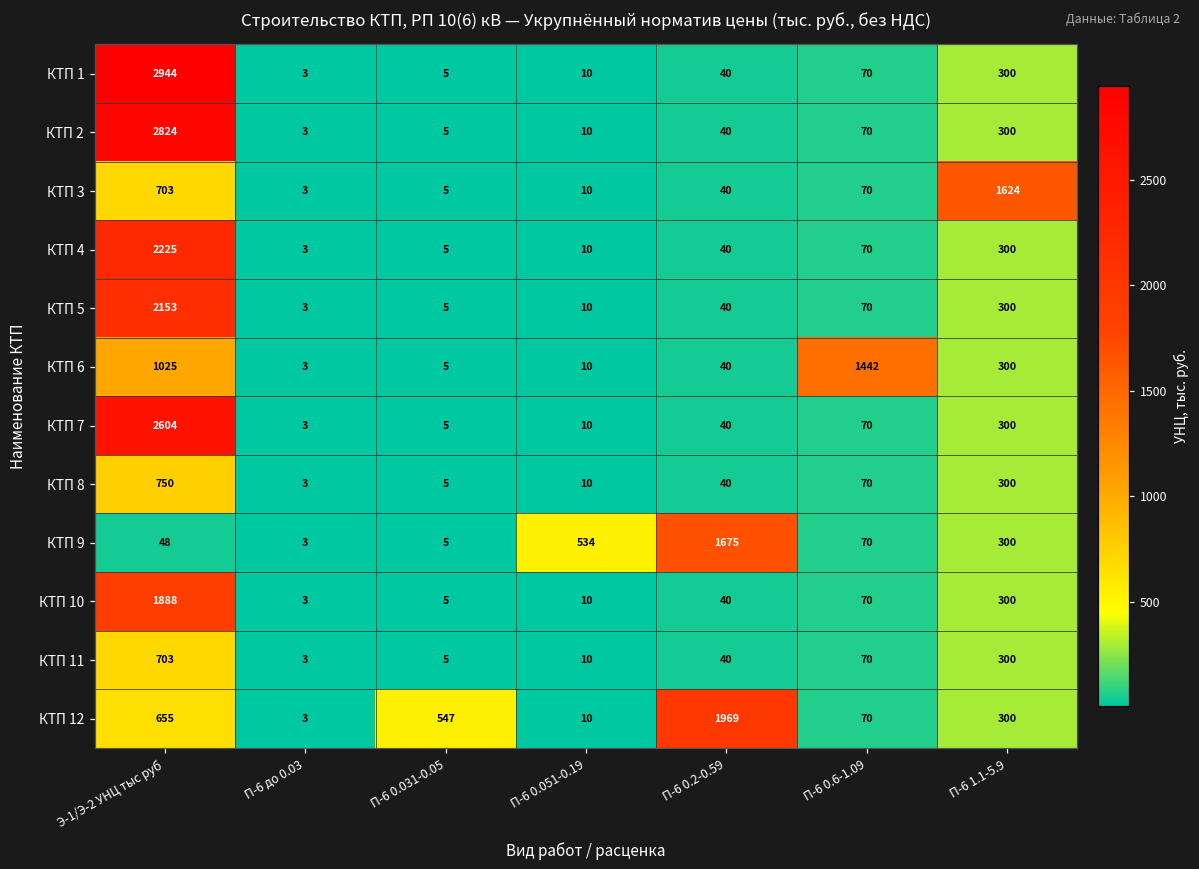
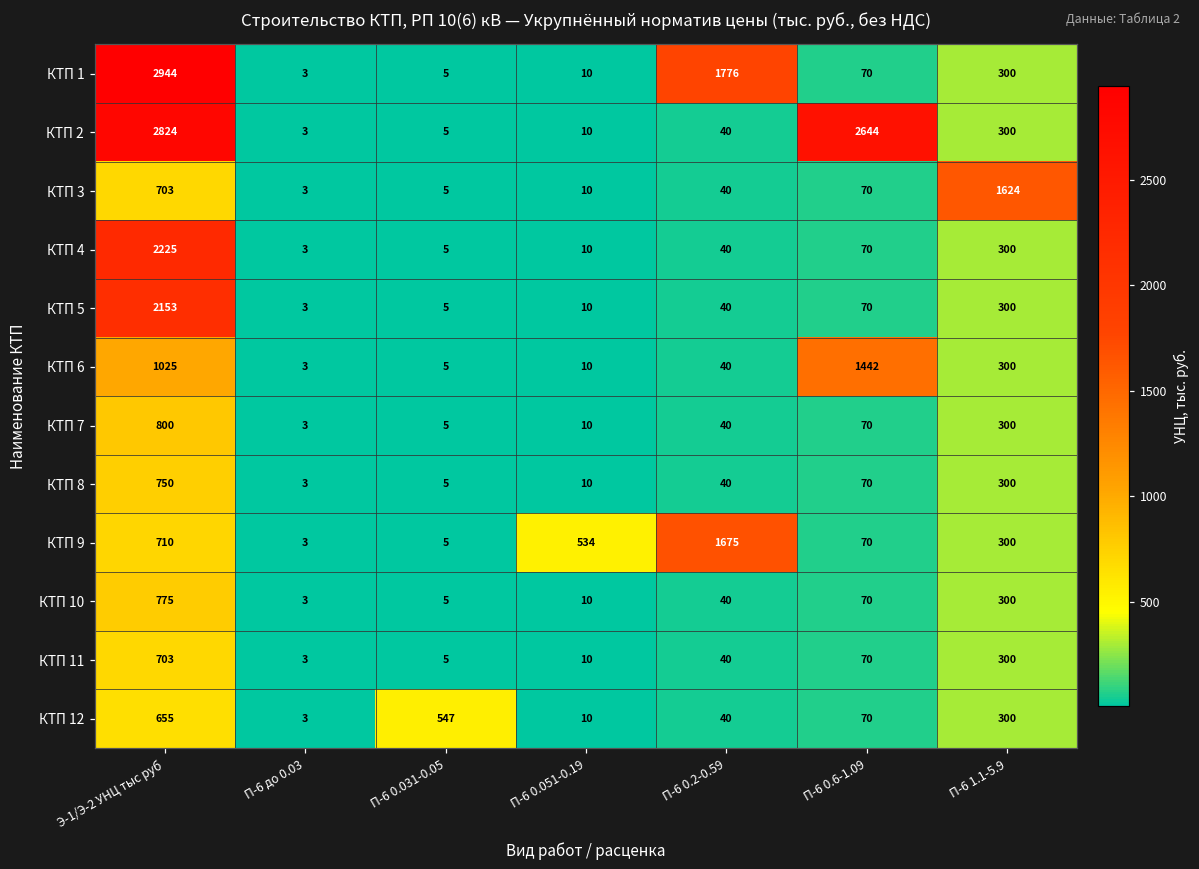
  {
    "КТП 1": {
      "Э-1/Э-2 УНЦ тыс руб": 2944,
      "П-6 до 0.03": 3,
      "П-6 0.031-0.05": 5,
      "П-6 0.051-0.19": 10,
-     "П-6 0.2-0.59": 40,
+     "П-6 0.2-0.59": 1776,
      "П-6 0.6-1.09": 70,
      "П-6 1.1-5.9": 300
    },
    "КТП 2": {
      "Э-1/Э-2 УНЦ тыс руб": 2824,
      "П-6 до 0.03": 3,
      "П-6 0.031-0.05": 5,
      "П-6 0.051-0.19": 10,
      "П-6 0.2-0.59": 40,
-     "П-6 0.6-1.09": 70,
+     "П-6 0.6-1.09": 2644,
      "П-6 1.1-5.9": 300
    },
    "КТП 3": {
      "Э-1/Э-2 УНЦ тыс руб": 703,
      "П-6 до 0.03": 3,
      "П-6 0.031-0.05": 5,
      "П-6 0.051-0.19": 10,
      "П-6 0.2-0.59": 40,
      "П-6 0.6-1.09": 70,
      "П-6 1.1-5.9": 1624
    },
    "КТП 4": {
      "Э-1/Э-2 УНЦ тыс руб": 2225,
      "П-6 до 0.03": 3,
      "П-6 0.031-0.05": 5,
      "П-6 0.051-0.19": 10,
      "П-6 0.2-0.59": 40,
      "П-6 0.6-1.09": 70,
      "П-6 1.1-5.9": 300
    },
    "КТП 5": {
      "Э-1/Э-2 УНЦ тыс руб": 2153,
      "П-6 до 0.03": 3,
      "П-6 0.031-0.05": 5,
      "П-6 0.051-0.19": 10,
      "П-6 0.2-0.59": 40,
      "П-6 0.6-1.09": 70,
      "П-6 1.1-5.9": 300
    },
    "КТП 6": {
      "Э-1/Э-2 УНЦ тыс руб": 1025,
      "П-6 до 0.03": 3,
      "П-6 0.031-0.05": 5,
      "П-6 0.051-0.19": 10,
      "П-6 0.2-0.59": 40,
      "П-6 0.6-1.09": 1442,
      "П-6 1.1-5.9": 300
    },
    "КТП 7": {
-     "Э-1/Э-2 УНЦ тыс руб": 2604,
+     "Э-1/Э-2 УНЦ тыс руб": 800,
      "П-6 до 0.03": 3,
      "П-6 0.031-0.05": 5,
      "П-6 0.051-0.19": 10,
      "П-6 0.2-0.59": 40,
      "П-6 0.6-1.09": 70,
      "П-6 1.1-5.9": 300
    },
    "КТП 8": {
      "Э-1/Э-2 УНЦ тыс руб": 750,
      "П-6 до 0.03": 3,
      "П-6 0.031-0.05": 5,
      "П-6 0.051-0.19": 10,
      "П-6 0.2-0.59": 40,
      "П-6 0.6-1.09": 70,
      "П-6 1.1-5.9": 300
    },
    "КТП 9": {
-     "Э-1/Э-2 УНЦ тыс руб": 48,
+     "Э-1/Э-2 УНЦ тыс руб": 710,
      "П-6 до 0.03": 3,
      "П-6 0.031-0.05": 5,
      "П-6 0.051-0.19": 534,
      "П-6 0.2-0.59": 1675,
      "П-6 0.6-1.09": 70,
      "П-6 1.1-5.9": 300
    },
    "КТП 10": {
-     "Э-1/Э-2 УНЦ тыс руб": 1888,
+     "Э-1/Э-2 УНЦ тыс руб": 775,
      "П-6 до 0.03": 3,
      "П-6 0.031-0.05": 5,
      "П-6 0.051-0.19": 10,
      "П-6 0.2-0.59": 40,
      "П-6 0.6-1.09": 70,
      "П-6 1.1-5.9": 300
    },
    "КТП 11": {
      "Э-1/Э-2 УНЦ тыс руб": 703,
      "П-6 до 0.03": 3,
      "П-6 0.031-0.05": 5,
      "П-6 0.051-0.19": 10,
      "П-6 0.2-0.59": 40,
      "П-6 0.6-1.09": 70,
      "П-6 1.1-5.9": 300
    },
    "КТП 12": {
      "Э-1/Э-2 УНЦ тыс руб": 655,
      "П-6 до 0.03": 3,
      "П-6 0.031-0.05": 547,
      "П-6 0.051-0.19": 10,
-     "П-6 0.2-0.59": 1969,
+     "П-6 0.2-0.59": 40,
      "П-6 0.6-1.09": 70,
      "П-6 1.1-5.9": 300
    }
  }
